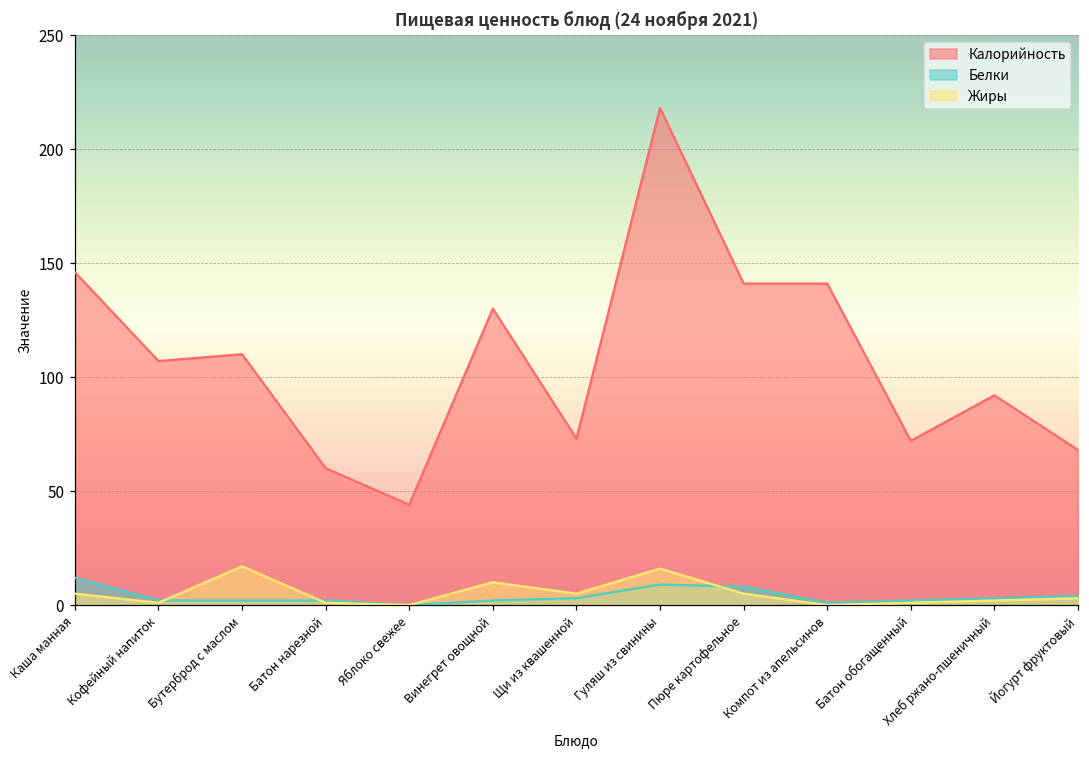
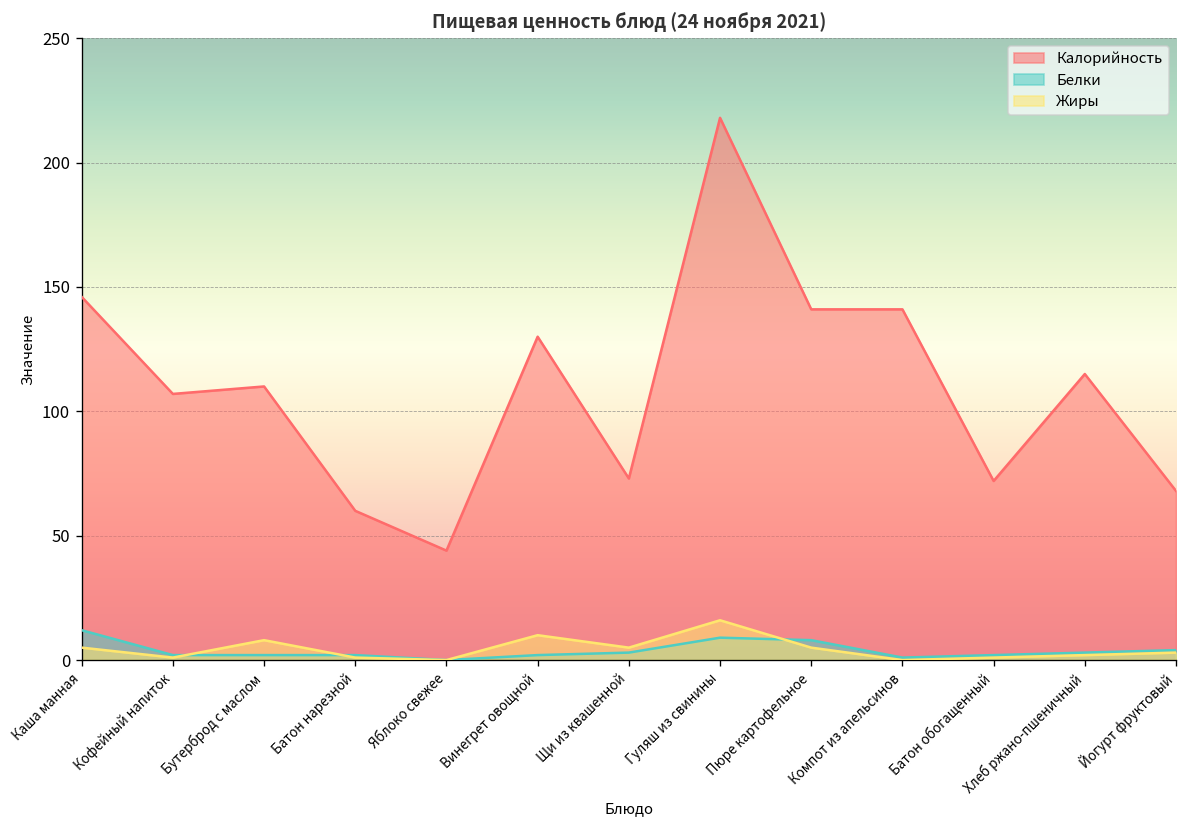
  {
    "Калорийность": {
      "Каша манная": 146,
      "Кофейный напиток": 107,
      "Бутерброд с маслом": 110,
      "Батон нарезной": 60,
      "Яблоко свежее": 44,
      "Винегрет овощной": 130,
      "Щи из квашенной": 73,
      "Гуляш из свинины": 218,
      "Пюре картофельное": 141,
      "Компот из апельсинов": 141,
      "Батон обогащенный": 72,
-     "Хлеб ржано-пшеничный": 92,
+     "Хлеб ржано-пшеничный": 115,
      "Йогурт фруктовый": 68
    },
    "Белки": {
      "Каша манная": 12,
      "Бутерброд с маслом": 2,
      "Винегрет овощной": 2,
      "Щи из квашенной": 3,
      "Гуляш из свинины": 9,
      "Пюре картофельное": 8
    },
    "Жиры": {
      "Каша манная": 5,
-     "Бутерброд с маслом": 17,
+     "Бутерброд с маслом": 8,
      "Винегрет овощной": 10,
      "Щи из квашенной": 5,
      "Гуляш из свинины": 16,
      "Пюре картофельное": 5
    }
  }
